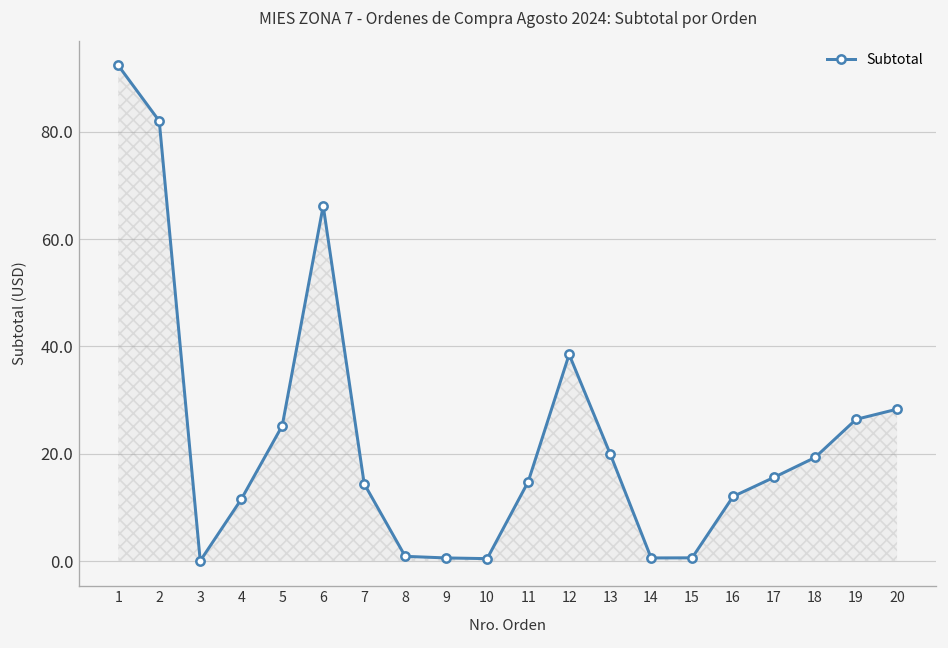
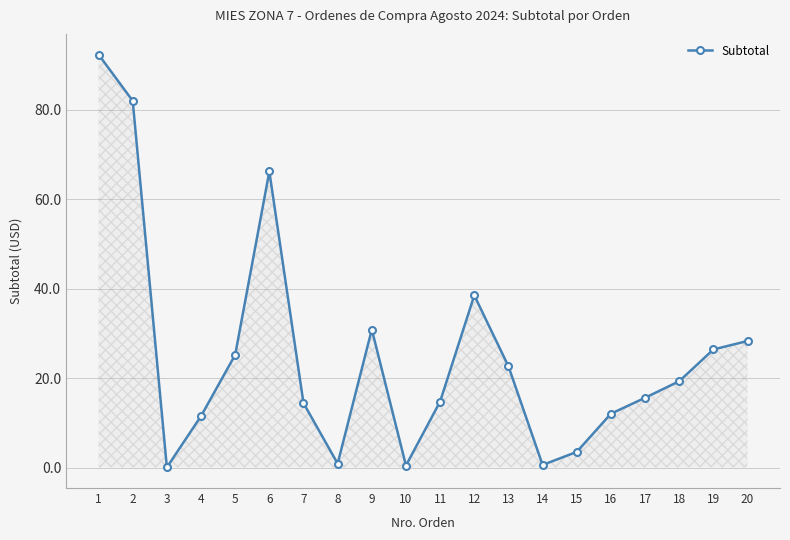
  {
    "1": 92,
    "2": 82,
    "3": 0,
    "4": 12,
    "5": 25,
    "6": 66,
    "7": 14,
    "8": 1,
-   "9": 1,
+   "9": 31,
    "10": 0,
    "11": 15,
    "12": 39,
-   "13": 20,
+   "13": 23,
    "14": 1,
-   "15": 1,
+   "15": 4,
    "16": 12,
    "17": 16,
    "18": 19,
    "19": 26,
    "20": 28
  }
